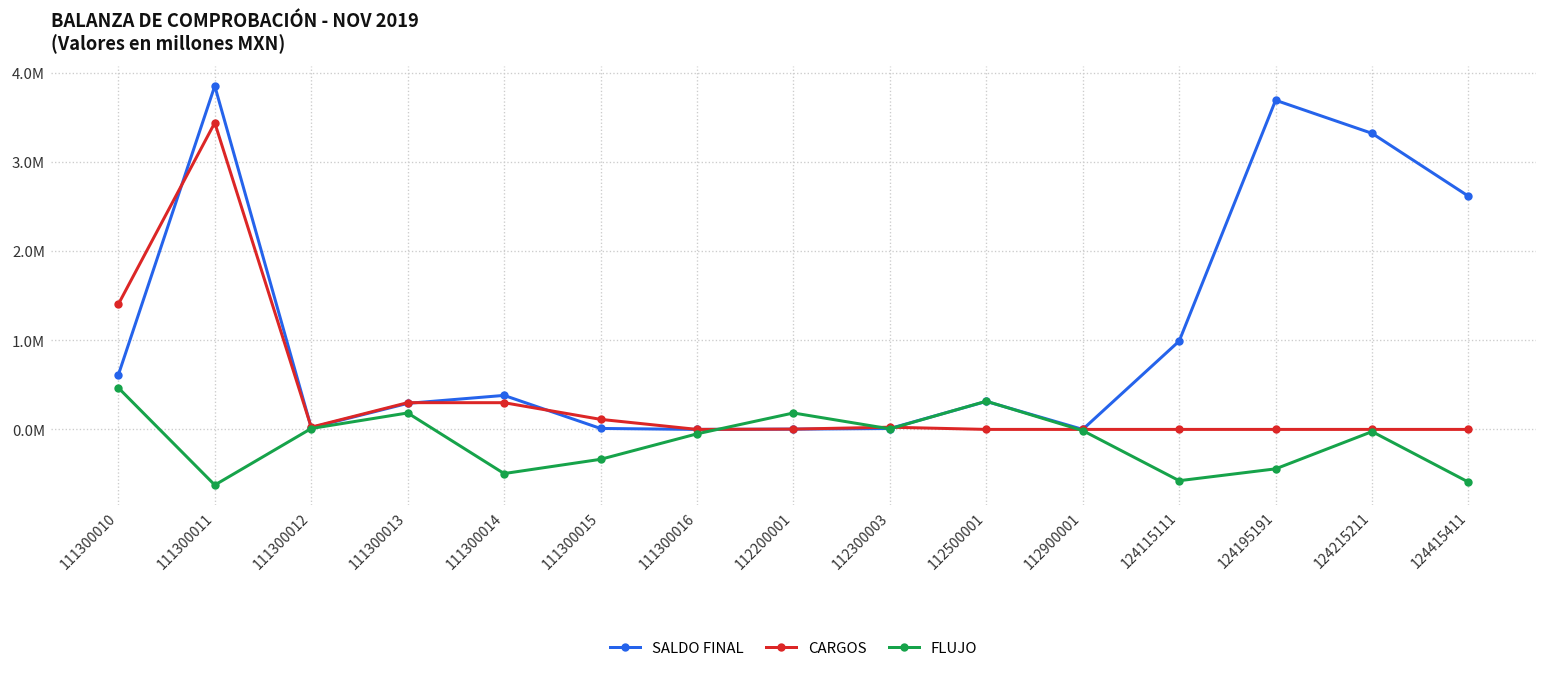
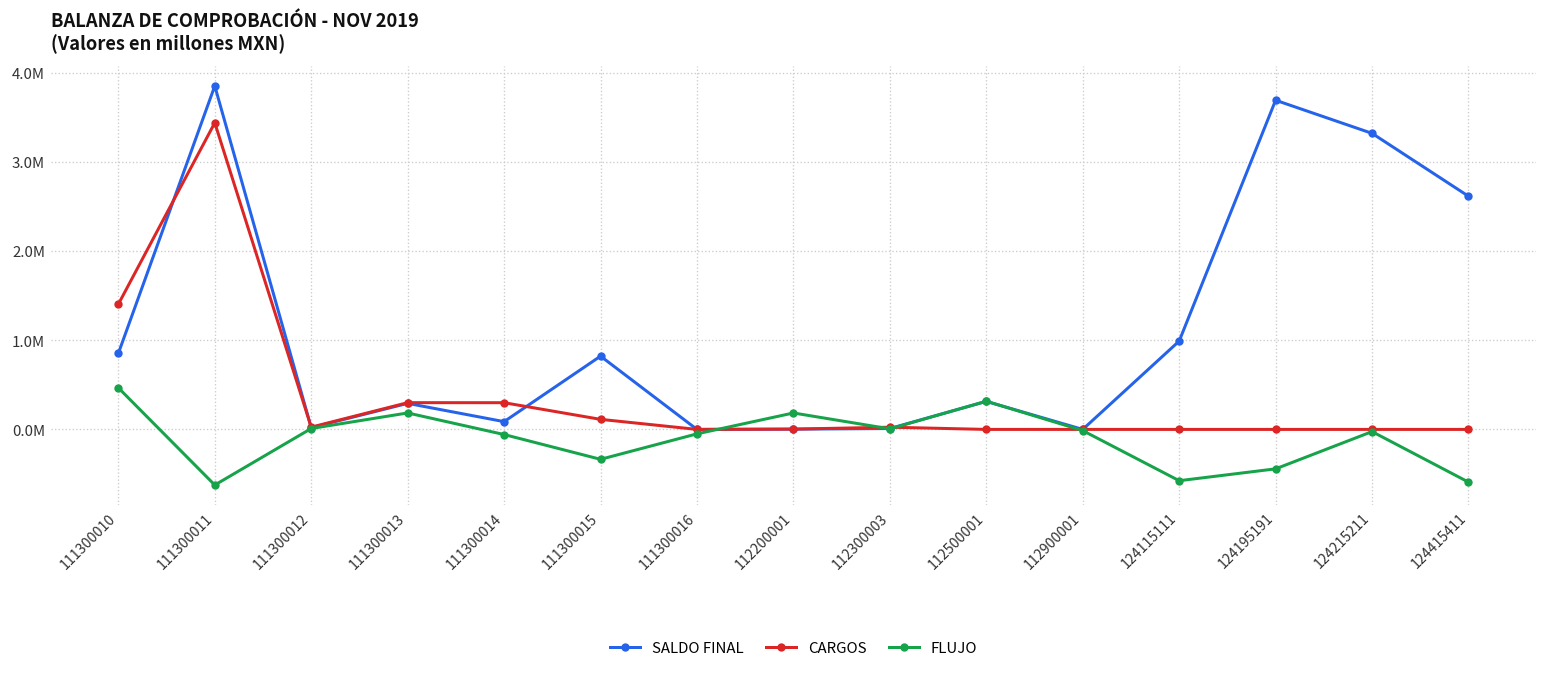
  {
    "SALDO FINAL": {
-     "111300010": 600000,
+     "111300010": 900000,
      "111300011": 3900000,
-     "111300014": 400000,
-     "111300015": 0,
+     "111300014": 100000,
+     "111300015": 800000,
      "124115111": 1000000,
      "124195191": 3700000,
      "124215211": 3300000,
      "124415411": 2600000
    },
    "CARGOS": {
      "111300010": 1400000,
      "111300011": 3400000,
      "111300014": 300000,
      "111300015": 100000,
      "112500001": 0,
      "124115111": 0,
      "124195191": 0,
      "124415411": 0
    },
    "FLUJO": {
      "111300010": 500000,
      "111300011": -600000,
      "111300013": 200000,
-     "111300014": -500000,
+     "111300014": -100000,
      "111300015": -300000,
      "111300016": 0,
      "112200001": 200000,
      "124115111": -600000,
      "124195191": -400000,
      "124415411": -600000
    }
  }
